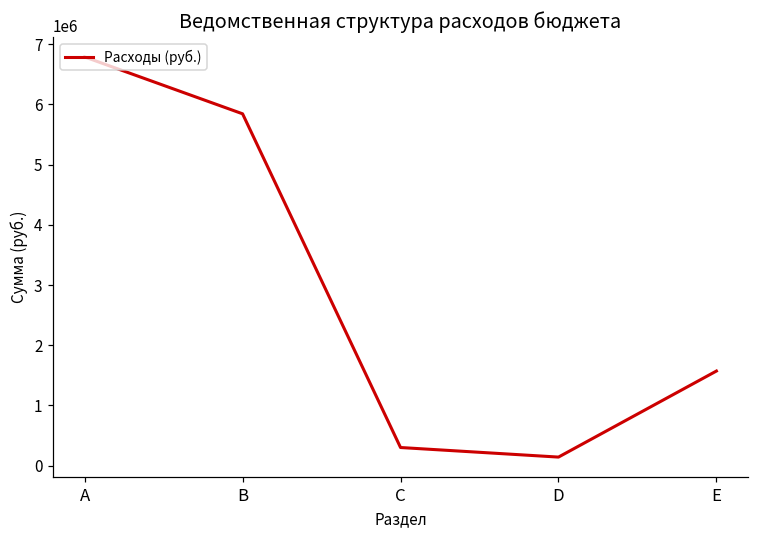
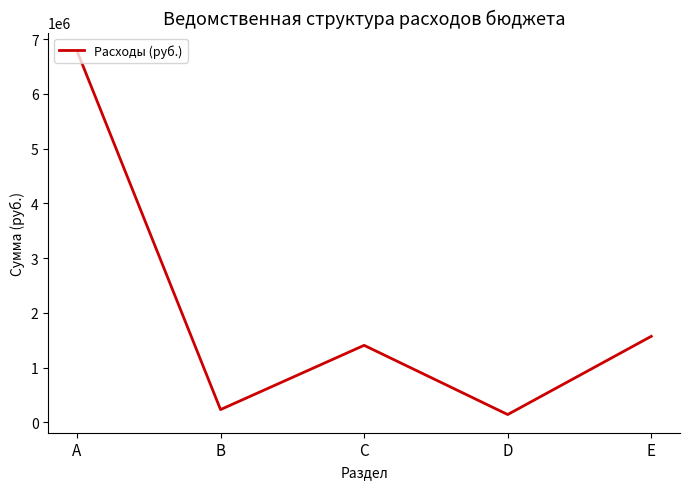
  {
-   "B": 5800000,
-   "C": 300000,
+   "B": 200000,
+   "C": 1400000,
    "D": 100000,
    "E": 1600000
  }
